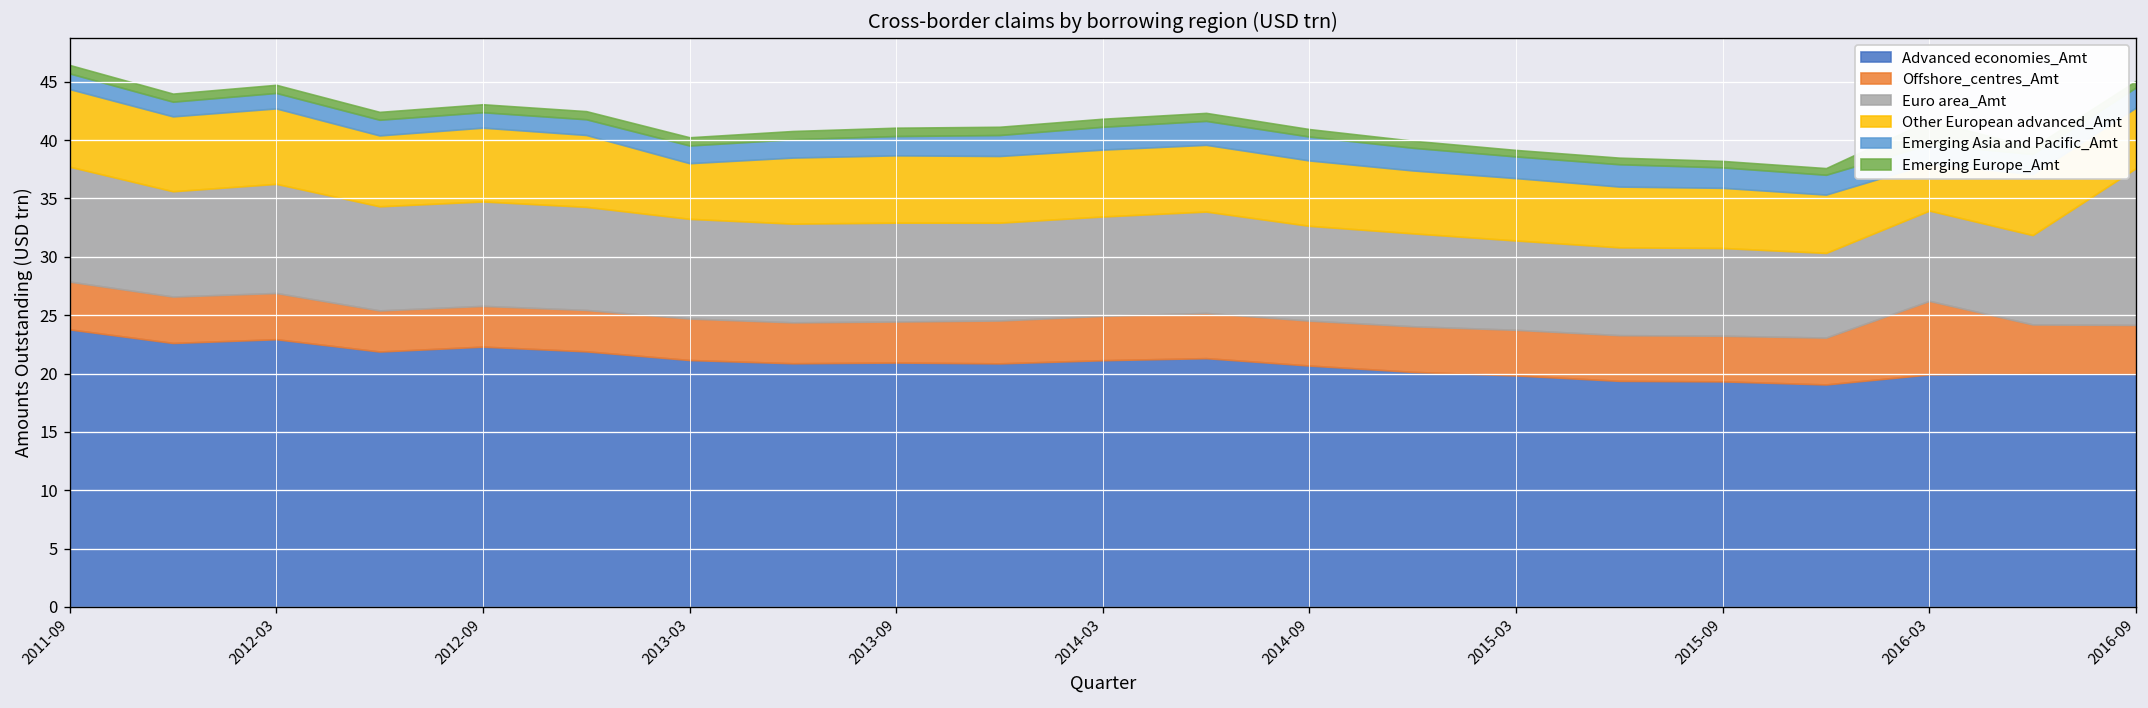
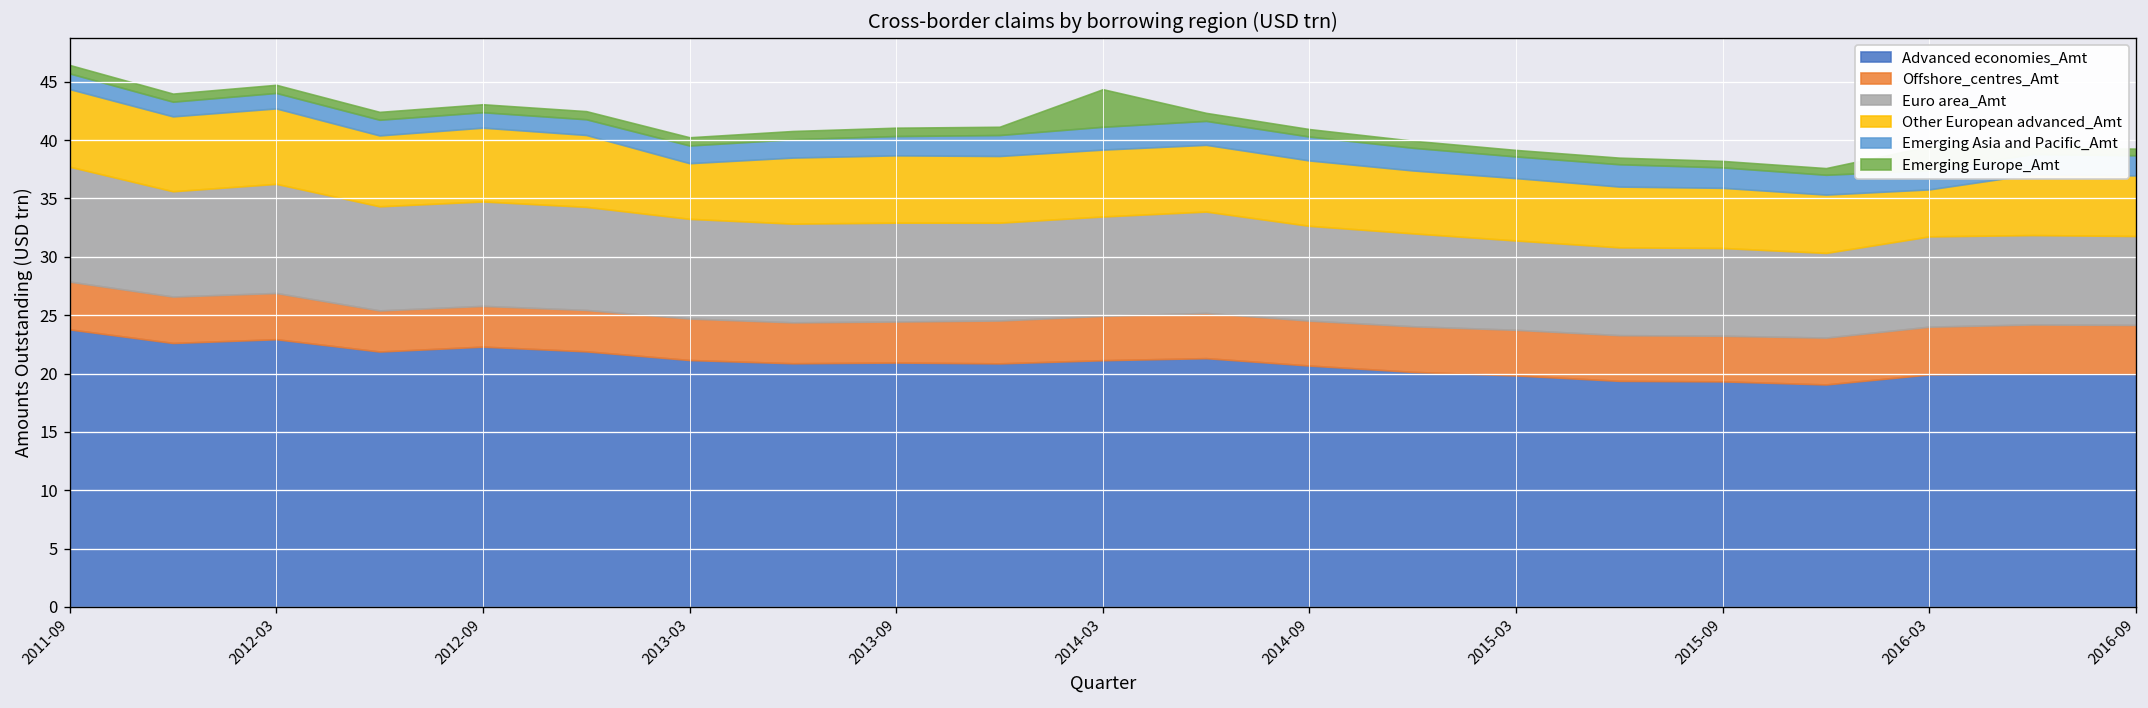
  {
    "Offshore_centres_Amt": {
      "2011-09": 4,
      "2012-03": 4,
      "2012-09": 3,
      "2013-03": 4,
      "2013-09": 4,
      "2014-03": 4,
      "2014-09": 4,
      "2015-03": 4,
      "2015-09": 4,
-     "2016-03": 6,
+     "2016-03": 4,
      "2016-09": 4
    },
    "Euro area_Amt": {
      "2011-09": 10,
      "2012-03": 9,
      "2012-09": 9,
      "2013-03": 9,
      "2013-09": 8,
      "2014-03": 9,
      "2014-09": 8,
      "2015-03": 8,
      "2015-09": 8,
      "2016-03": 8,
-     "2016-09": 13
+     "2016-09": 8
    },
    "Other European advanced_Amt": {
      "2011-09": 7,
      "2012-03": 6,
      "2012-09": 6,
      "2013-03": 5,
      "2013-09": 6,
      "2014-03": 6,
      "2014-09": 6,
      "2015-03": 5,
      "2015-09": 5,
      "2016-09": 5
    },
    "Emerging Europe_Amt": {
      "2011-09": 1,
      "2012-03": 1,
      "2012-09": 1,
      "2013-03": 1,
      "2013-09": 1,
-     "2014-03": 1,
+     "2014-03": 3,
      "2014-09": 1,
      "2015-03": 1,
      "2015-09": 1,
      "2016-09": 1
    }
  }
